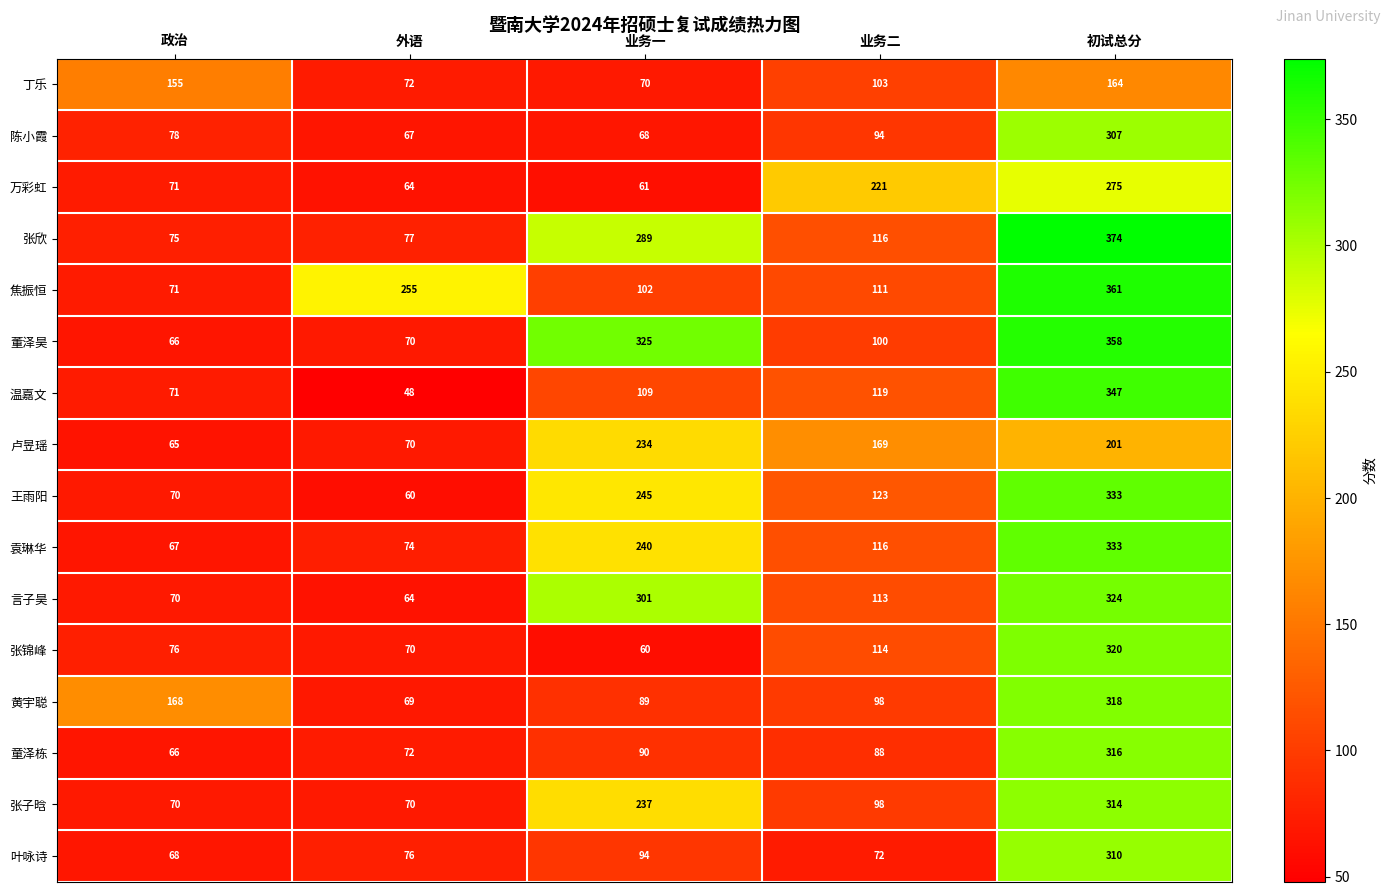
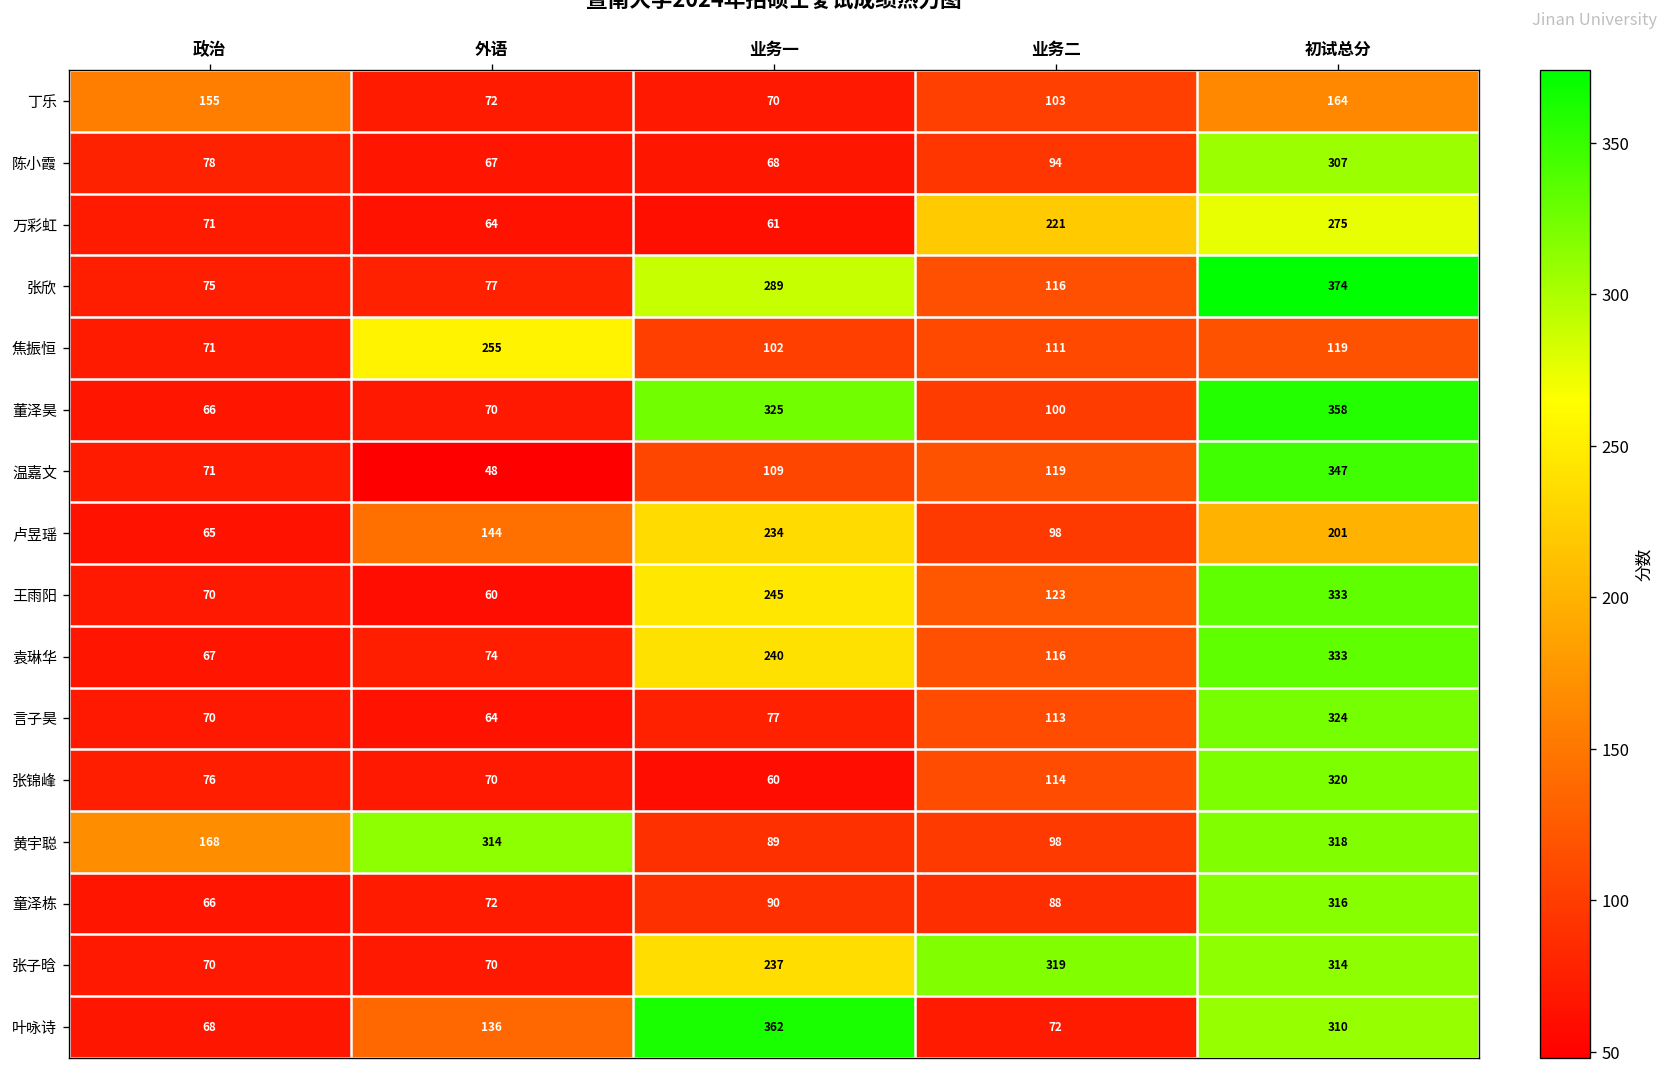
  {
    "丁乐": {
      "政治": 155,
      "外语": 72,
      "业务一": 70,
      "业务二": 103,
      "初试总分": 164
    },
    "陈小霞": {
      "政治": 78,
      "外语": 67,
      "业务一": 68,
      "业务二": 94,
      "初试总分": 307
    },
    "万彩虹": {
      "政治": 71,
      "外语": 64,
      "业务一": 61,
      "业务二": 221,
      "初试总分": 275
    },
    "张欣": {
      "政治": 75,
      "外语": 77,
      "业务一": 289,
      "业务二": 116,
      "初试总分": 374
    },
    "焦振恒": {
      "政治": 71,
      "外语": 255,
      "业务一": 102,
      "业务二": 111,
-     "初试总分": 361
+     "初试总分": 119
    },
    "董泽昊": {
      "政治": 66,
      "外语": 70,
      "业务一": 325,
      "业务二": 100,
      "初试总分": 358
    },
    "温嘉文": {
      "政治": 71,
      "外语": 48,
      "业务一": 109,
      "业务二": 119,
      "初试总分": 347
    },
    "卢昱瑶": {
      "政治": 65,
-     "外语": 70,
+     "外语": 144,
      "业务一": 234,
-     "业务二": 169,
+     "业务二": 98,
      "初试总分": 201
    },
    "王雨阳": {
      "政治": 70,
      "外语": 60,
      "业务一": 245,
      "业务二": 123,
      "初试总分": 333
    },
    "袁琳华": {
      "政治": 67,
      "外语": 74,
      "业务一": 240,
      "业务二": 116,
      "初试总分": 333
    },
    "言子昊": {
      "政治": 70,
      "外语": 64,
-     "业务一": 301,
+     "业务一": 77,
      "业务二": 113,
      "初试总分": 324
    },
    "张锦峰": {
      "政治": 76,
      "外语": 70,
      "业务一": 60,
      "业务二": 114,
      "初试总分": 320
    },
    "黄宇聪": {
      "政治": 168,
-     "外语": 69,
+     "外语": 314,
      "业务一": 89,
      "业务二": 98,
      "初试总分": 318
    },
    "童泽栋": {
      "政治": 66,
      "外语": 72,
      "业务一": 90,
      "业务二": 88,
      "初试总分": 316
    },
    "张子晗": {
      "政治": 70,
      "外语": 70,
      "业务一": 237,
-     "业务二": 98,
+     "业务二": 319,
      "初试总分": 314
    },
    "叶咏诗": {
      "政治": 68,
-     "外语": 76,
-     "业务一": 94,
+     "外语": 136,
+     "业务一": 362,
      "业务二": 72,
      "初试总分": 310
    }
  }
